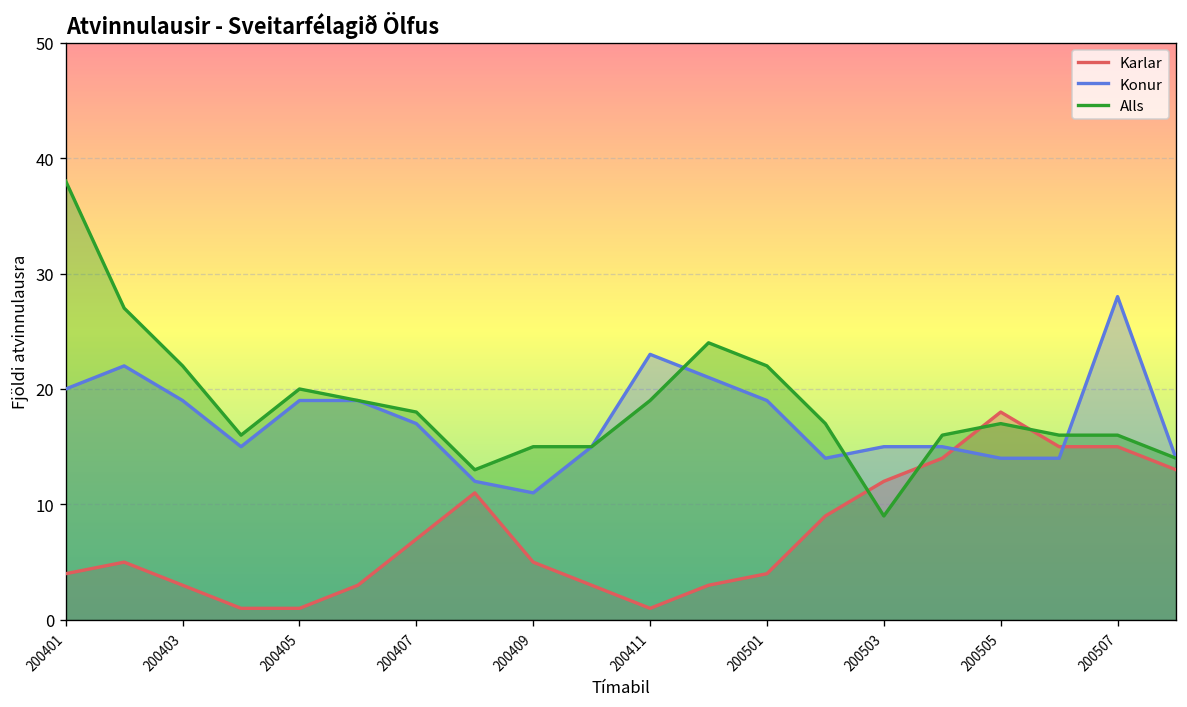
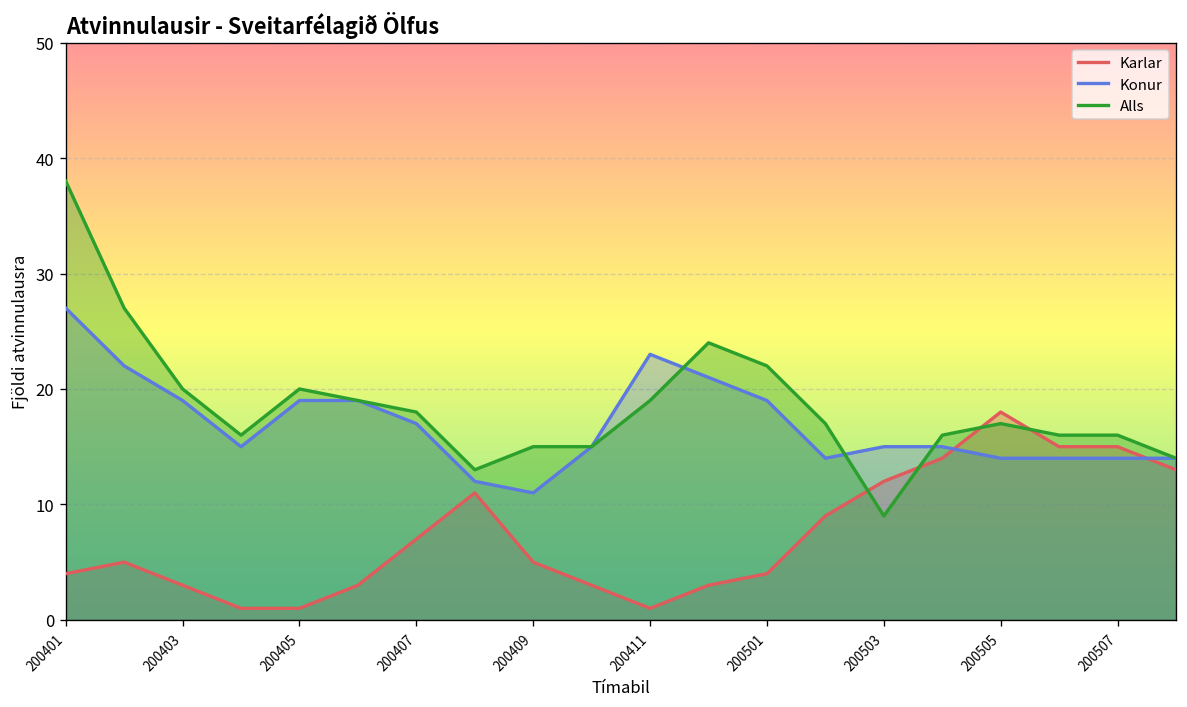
  {
    "Karlar": {
      "200401": 4,
      "200403": 3,
      "200405": 1,
      "200407": 7,
      "200409": 5,
      "200411": 1,
      "200501": 4,
      "200503": 12,
      "200505": 18,
      "200507": 15
    },
    "Konur": {
-     "200401": 20,
+     "200401": 27,
      "200403": 19,
      "200405": 19,
      "200407": 17,
      "200409": 11,
      "200411": 23,
      "200501": 19,
      "200503": 15,
      "200505": 14,
-     "200507": 28
+     "200507": 14
    },
    "Alls": {
      "200401": 38,
-     "200403": 22,
+     "200403": 20,
      "200405": 20,
      "200407": 18,
      "200409": 15,
      "200411": 19,
      "200501": 22,
      "200503": 9,
      "200505": 17,
      "200507": 16
    }
  }
